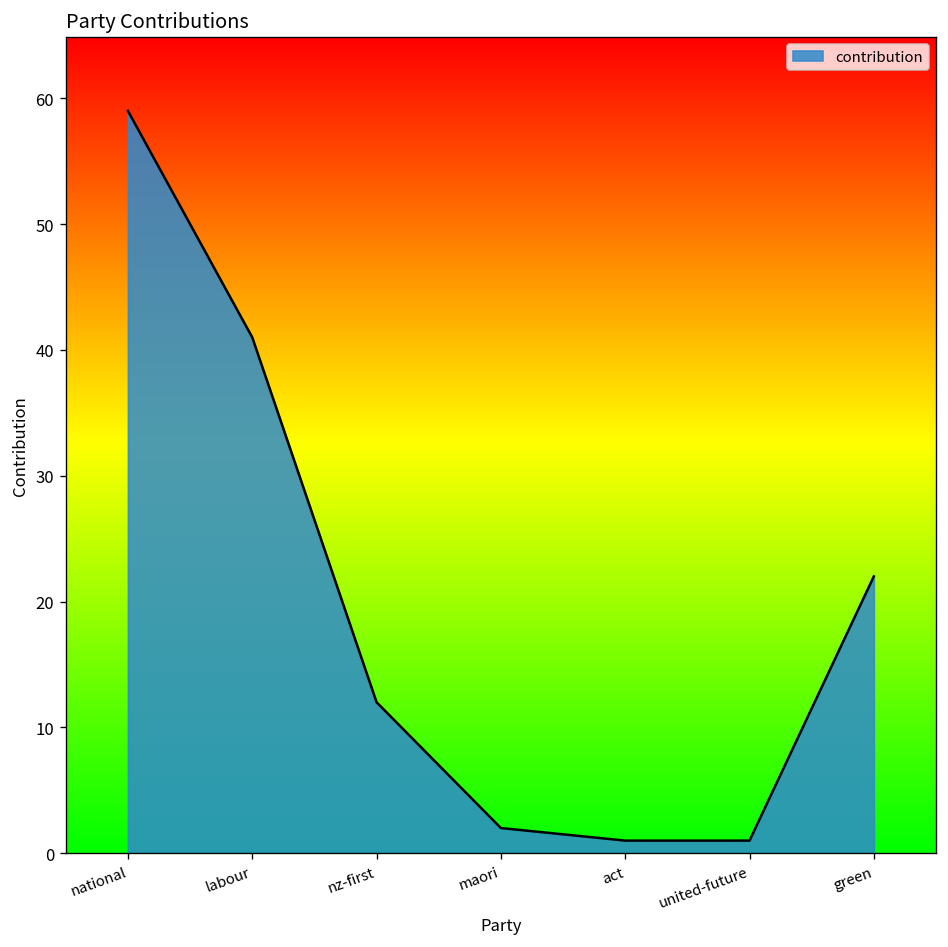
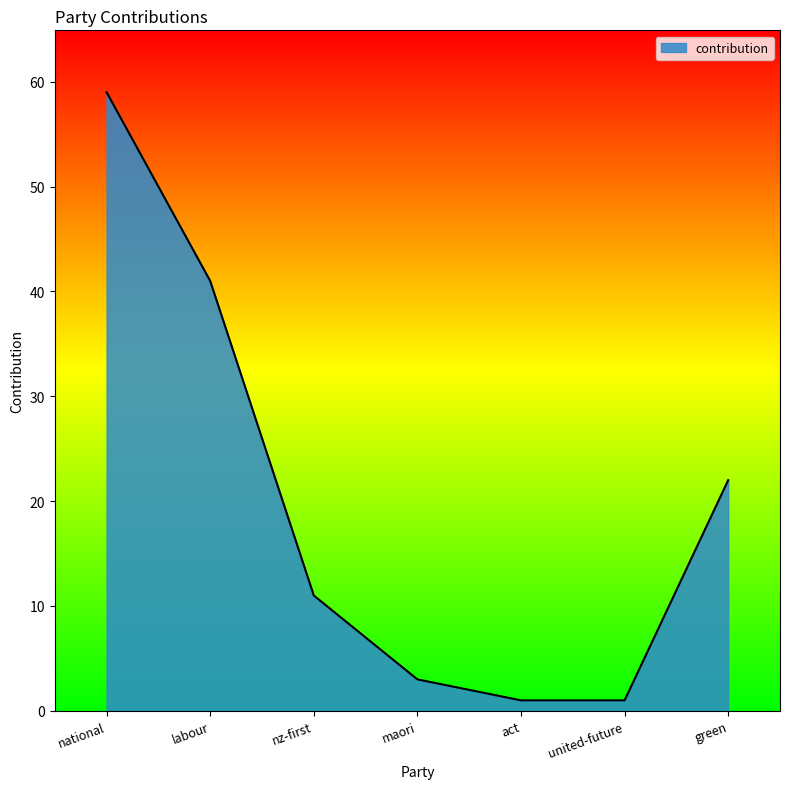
  {
    "national": 59,
    "labour": 41,
-   "nz-first": 12,
-   "maori": 2,
+   "nz-first": 11,
+   "maori": 3,
    "act": 1,
    "united-future": 1,
    "green": 22
  }
